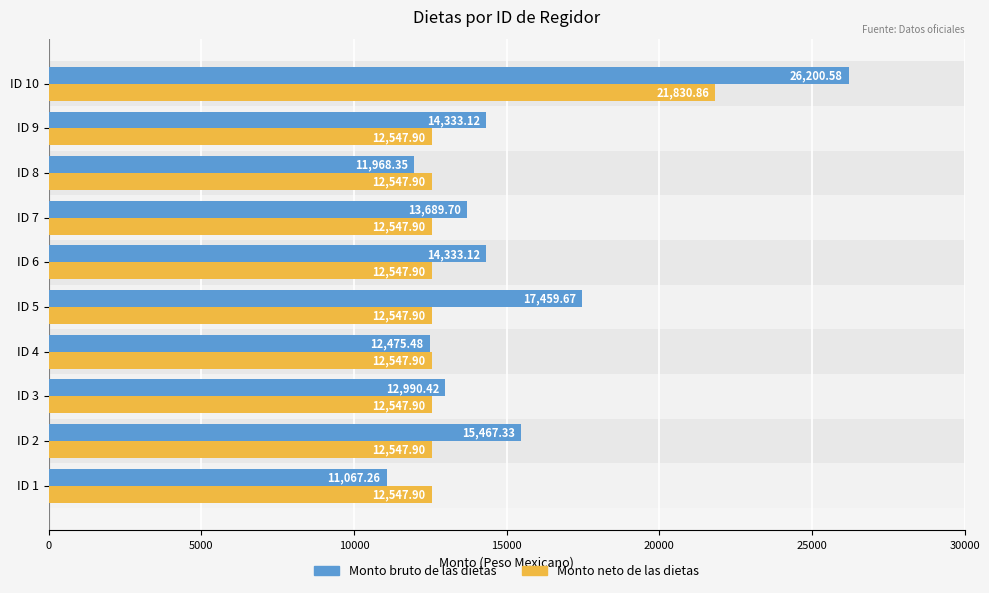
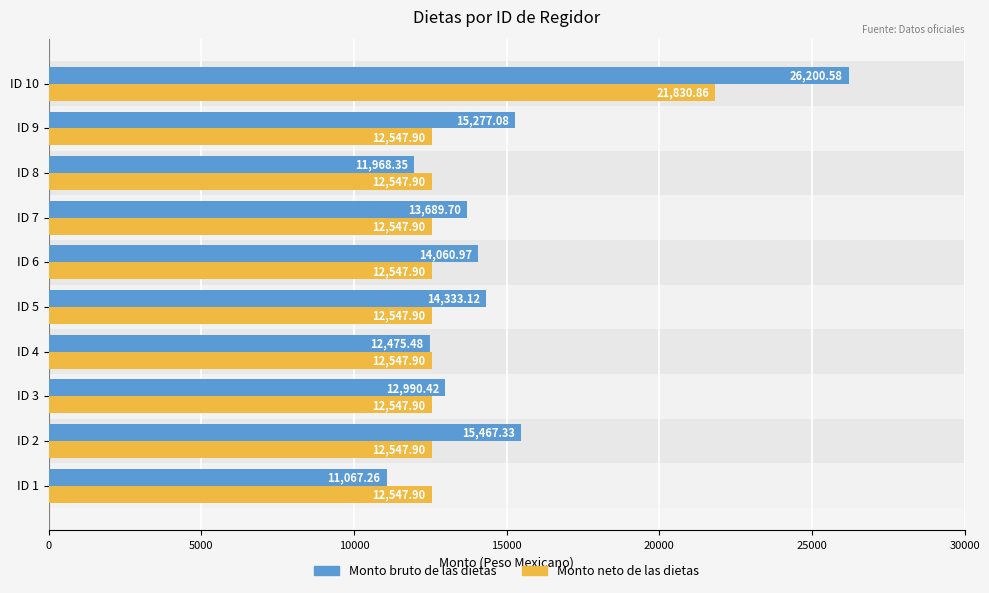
  {
    "Monto bruto de las dietas": {
      "ID 10": "26,200.58",
-     "ID 9": "14,333.12",
+     "ID 9": "15,277.08",
      "ID 8": "11,968.35",
      "ID 7": "13,689.70",
-     "ID 6": "14,333.12",
-     "ID 5": "17,459.67",
+     "ID 6": "14,060.97",
+     "ID 5": "14,333.12",
      "ID 4": "12,475.48",
      "ID 3": "12,990.42",
      "ID 2": "15,467.33",
      "ID 1": "11,067.26"
    },
    "Monto neto de las dietas": {
      "ID 10": "21,830.86",
      "ID 9": "12,547.90",
      "ID 8": "12,547.90",
      "ID 7": "12,547.90",
      "ID 6": "12,547.90",
      "ID 5": "12,547.90",
      "ID 4": "12,547.90",
      "ID 3": "12,547.90",
      "ID 2": "12,547.90",
      "ID 1": "12,547.90"
    }
  }
